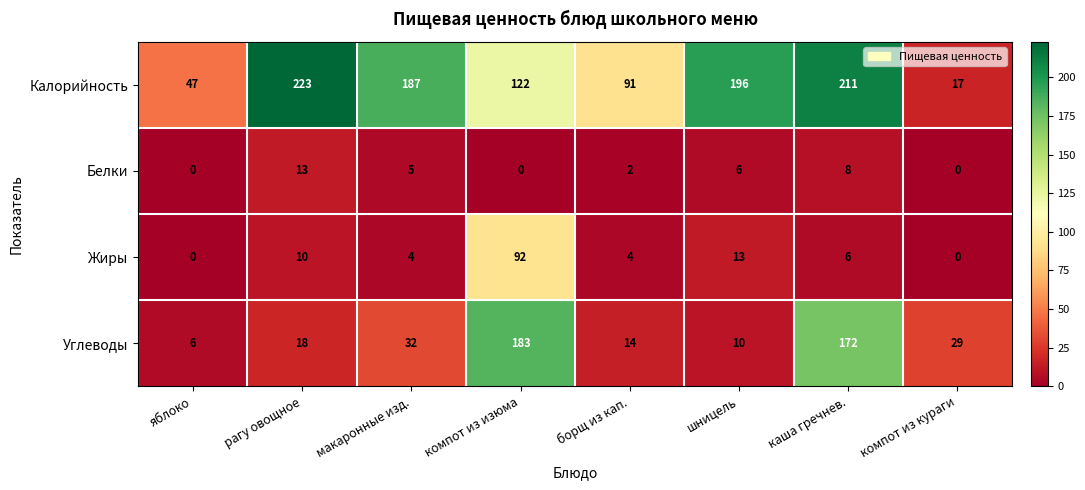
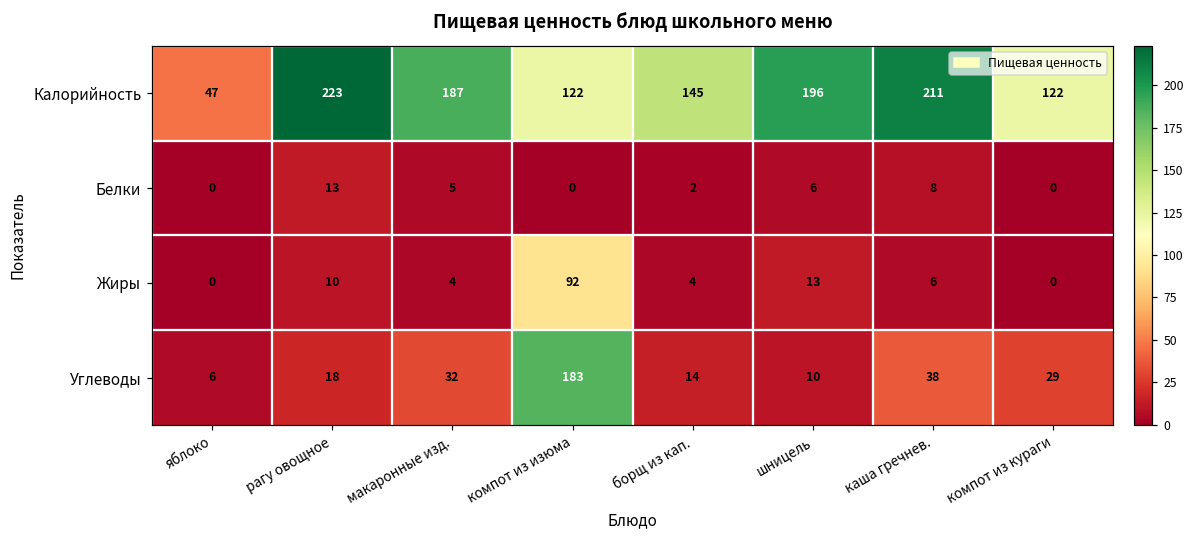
  {
    "Калорийность": {
      "яблоко": 47,
      "рагу овощное": 223,
      "макаронные изд.": 187,
      "компот из изюма": 122,
-     "борщ из кап.": 91,
+     "борщ из кап.": 145,
      "шницель": 196,
      "каша гречнев.": 211,
-     "компот из кураги": 17
+     "компот из кураги": 122
    },
    "Белки": {
      "яблоко": 0,
      "рагу овощное": 13,
      "макаронные изд.": 5,
      "компот из изюма": 0,
      "борщ из кап.": 2,
      "шницель": 6,
      "каша гречнев.": 8,
      "компот из кураги": 0
    },
    "Жиры": {
      "яблоко": 0,
      "рагу овощное": 10,
      "макаронные изд.": 4,
      "компот из изюма": 92,
      "борщ из кап.": 4,
      "шницель": 13,
      "каша гречнев.": 6,
      "компот из кураги": 0
    },
    "Углеводы": {
      "яблоко": 6,
      "рагу овощное": 18,
      "макаронные изд.": 32,
      "компот из изюма": 183,
      "борщ из кап.": 14,
      "шницель": 10,
-     "каша гречнев.": 172,
+     "каша гречнев.": 38,
      "компот из кураги": 29
    }
  }
